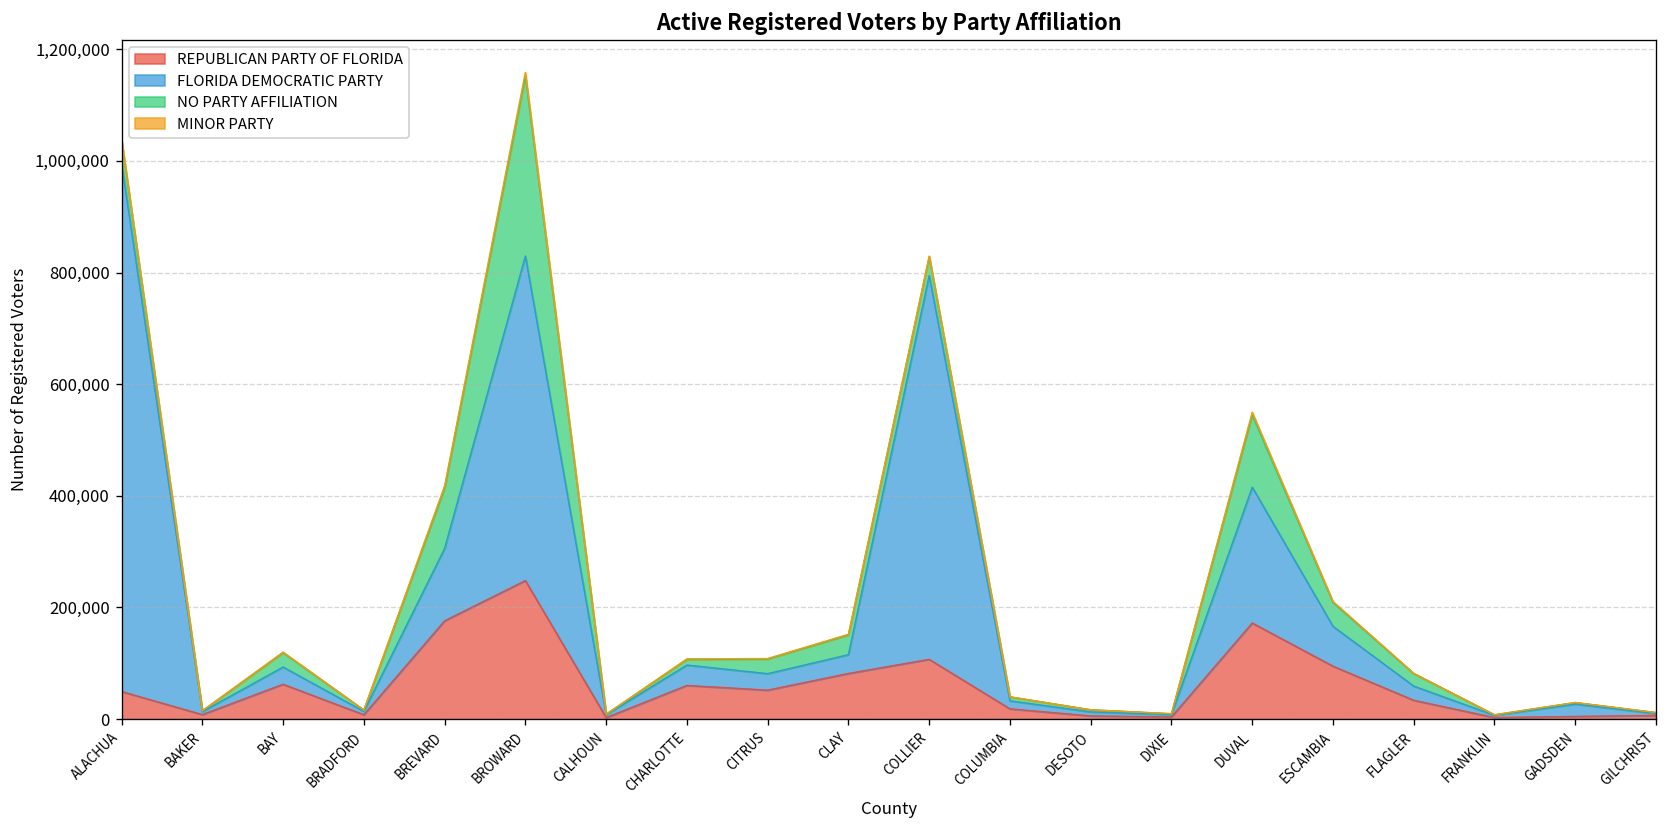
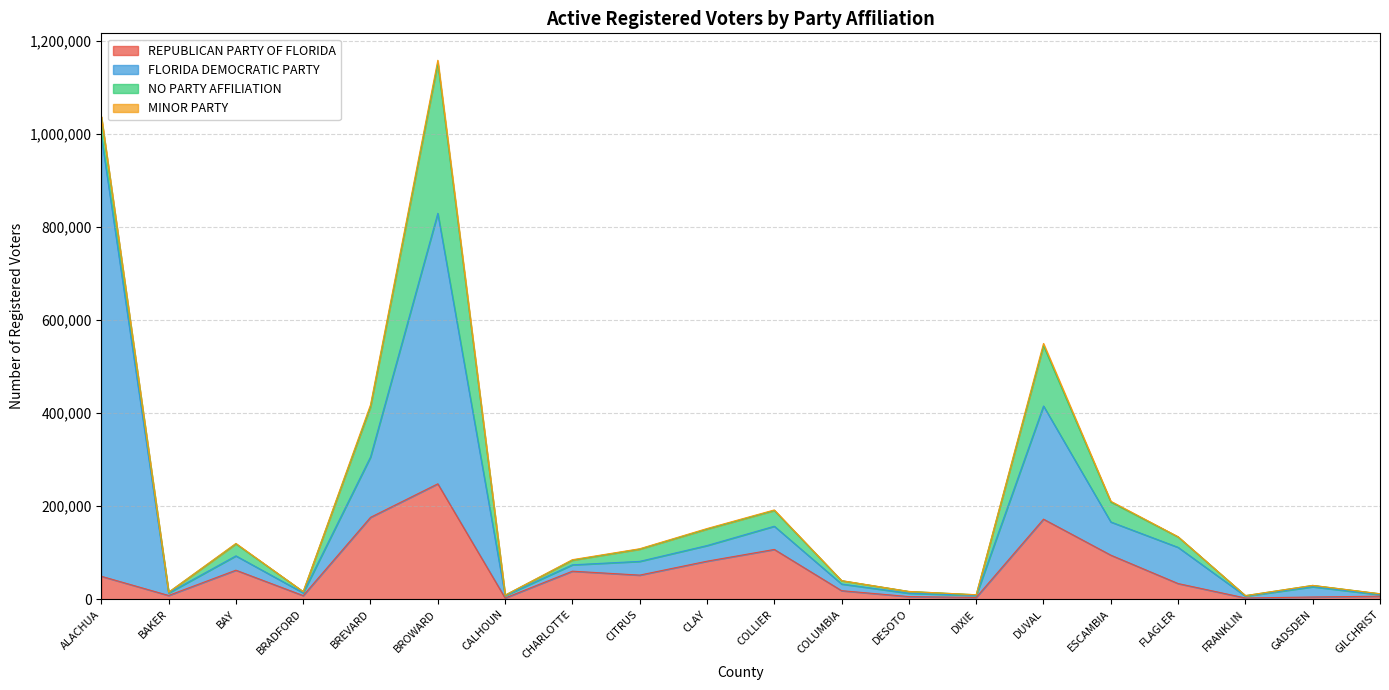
  {
    "REPUBLICAN PARTY OF FLORIDA": {
      "ALACHUA": "50,000",
      "BAY": "60,000",
      "BRADFORD": "10,000",
      "BREVARD": "180,000",
      "BROWARD": "250,000",
      "CHARLOTTE": "60,000",
      "CITRUS": "50,000",
      "CLAY": "80,000",
      "COLLIER": "110,000",
      "COLUMBIA": "20,000",
      "DESOTO": "10,000",
      "DUVAL": "170,000",
      "ESCAMBIA": "90,000",
      "FLAGLER": "30,000",
      "GADSDEN": "0"
    },
    "FLORIDA DEMOCRATIC PARTY": {
      "ALACHUA": "950,000",
      "BAY": "30,000",
      "BREVARD": "130,000",
      "BROWARD": "580,000",
-     "CHARLOTTE": "40,000",
+     "CHARLOTTE": "10,000",
      "CITRUS": "30,000",
      "CLAY": "30,000",
-     "COLLIER": "690,000",
+     "COLLIER": "50,000",
      "COLUMBIA": "10,000",
      "DUVAL": "240,000",
      "ESCAMBIA": "70,000",
-     "FLAGLER": "30,000"
+     "FLAGLER": "80,000"
    },
    "NO PARTY AFFILIATION": {
      "BROWARD": "320,000"
    },
    "MINOR PARTY": {
      "BROWARD": "10,000"
    }
  }
